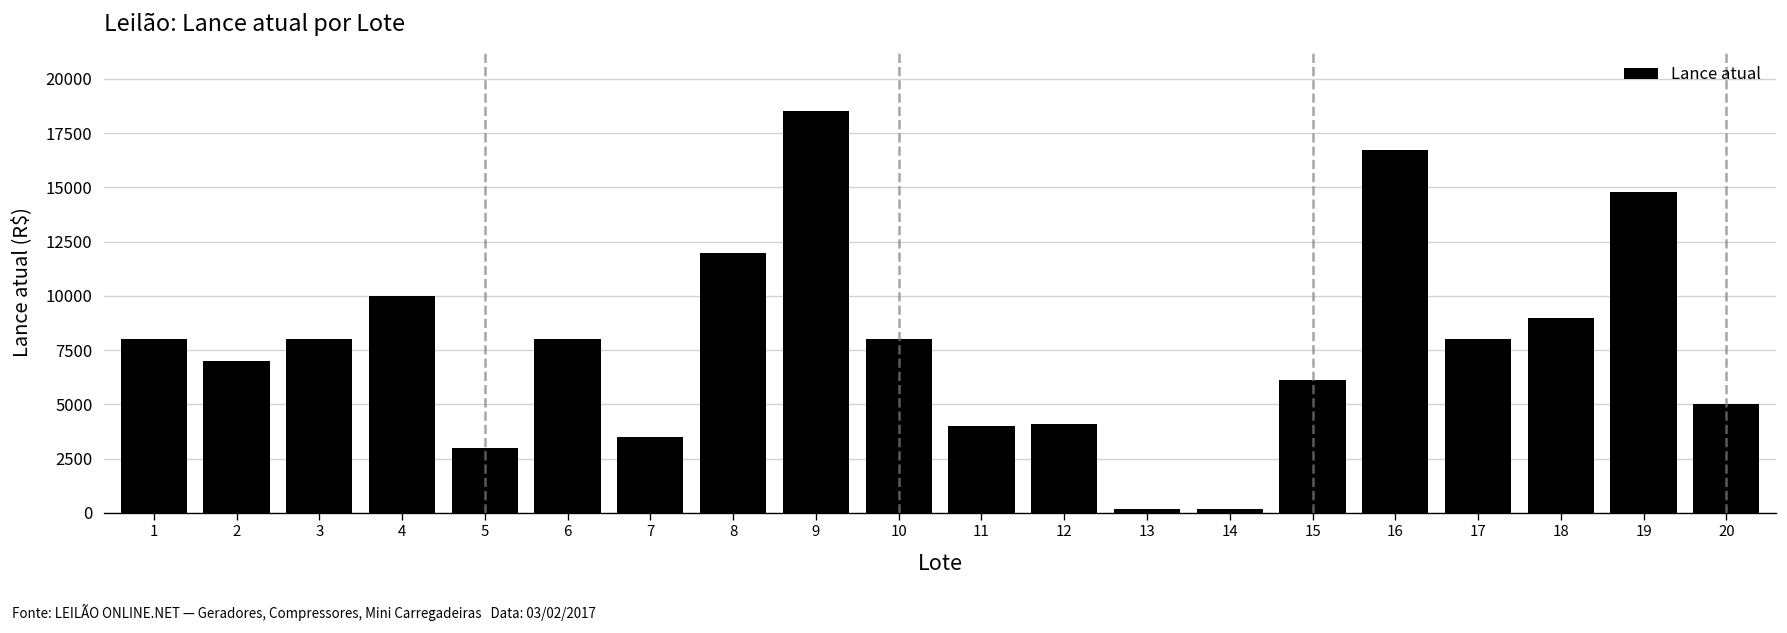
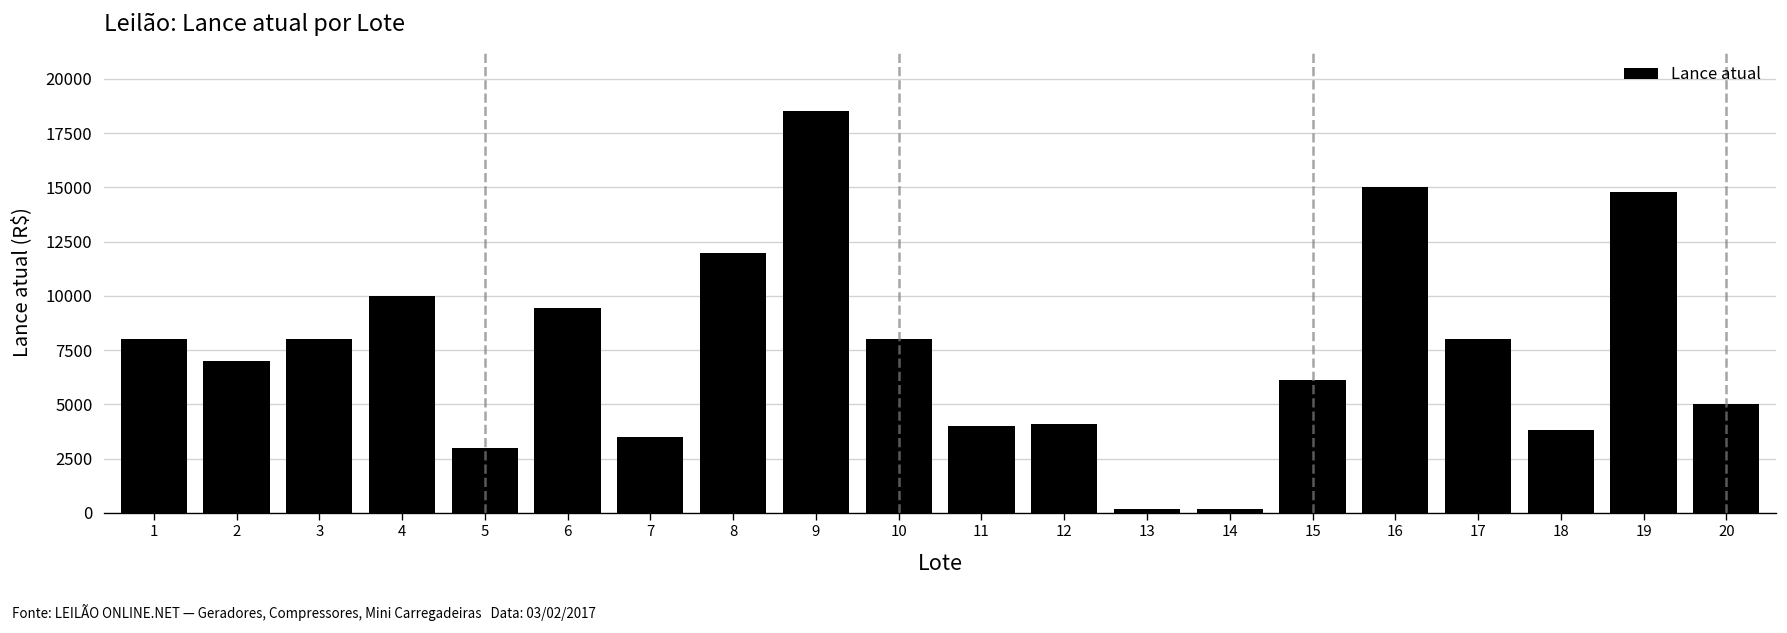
  {
    "1": 8000,
    "2": 7000,
    "3": 8000,
    "4": 10000,
    "5": 3000,
-   "6": 8000,
+   "6": 9400,
    "7": 3500,
    "8": 12000,
    "9": 18500,
    "10": 8000,
    "11": 4000,
    "12": 4100,
    "13": 200,
    "14": 200,
    "15": 6100,
-   "16": 16700,
+   "16": 15000,
    "17": 8000,
-   "18": 9000,
+   "18": 3800,
    "19": 14800,
    "20": 5000
  }
